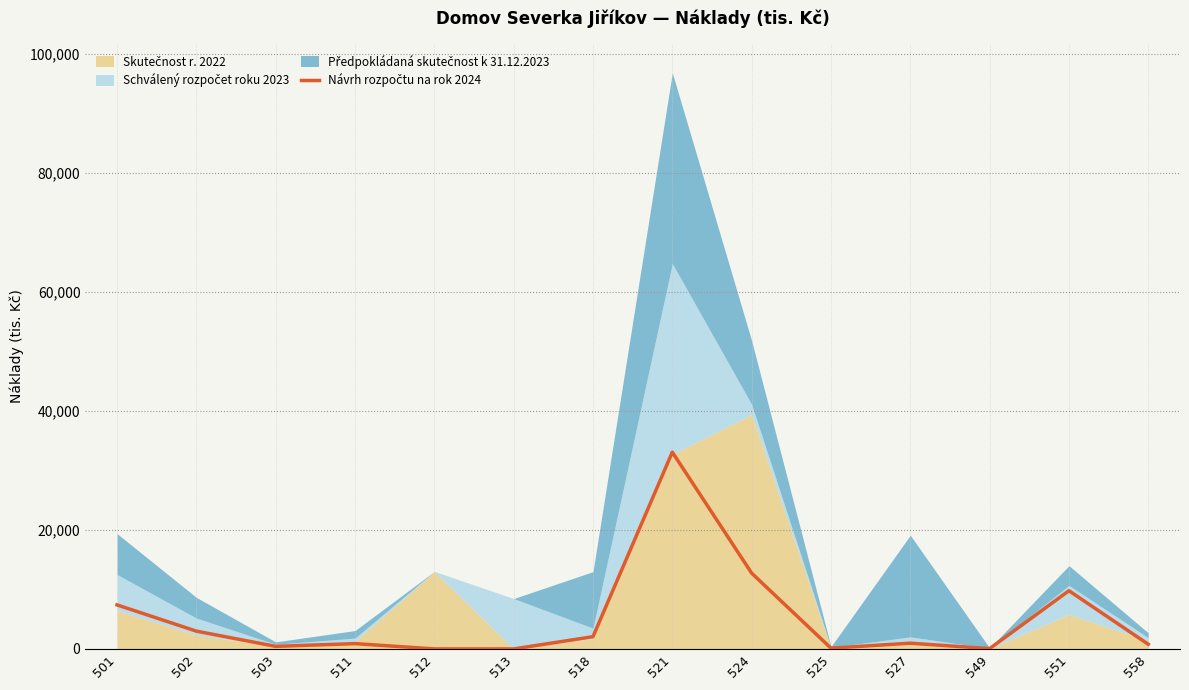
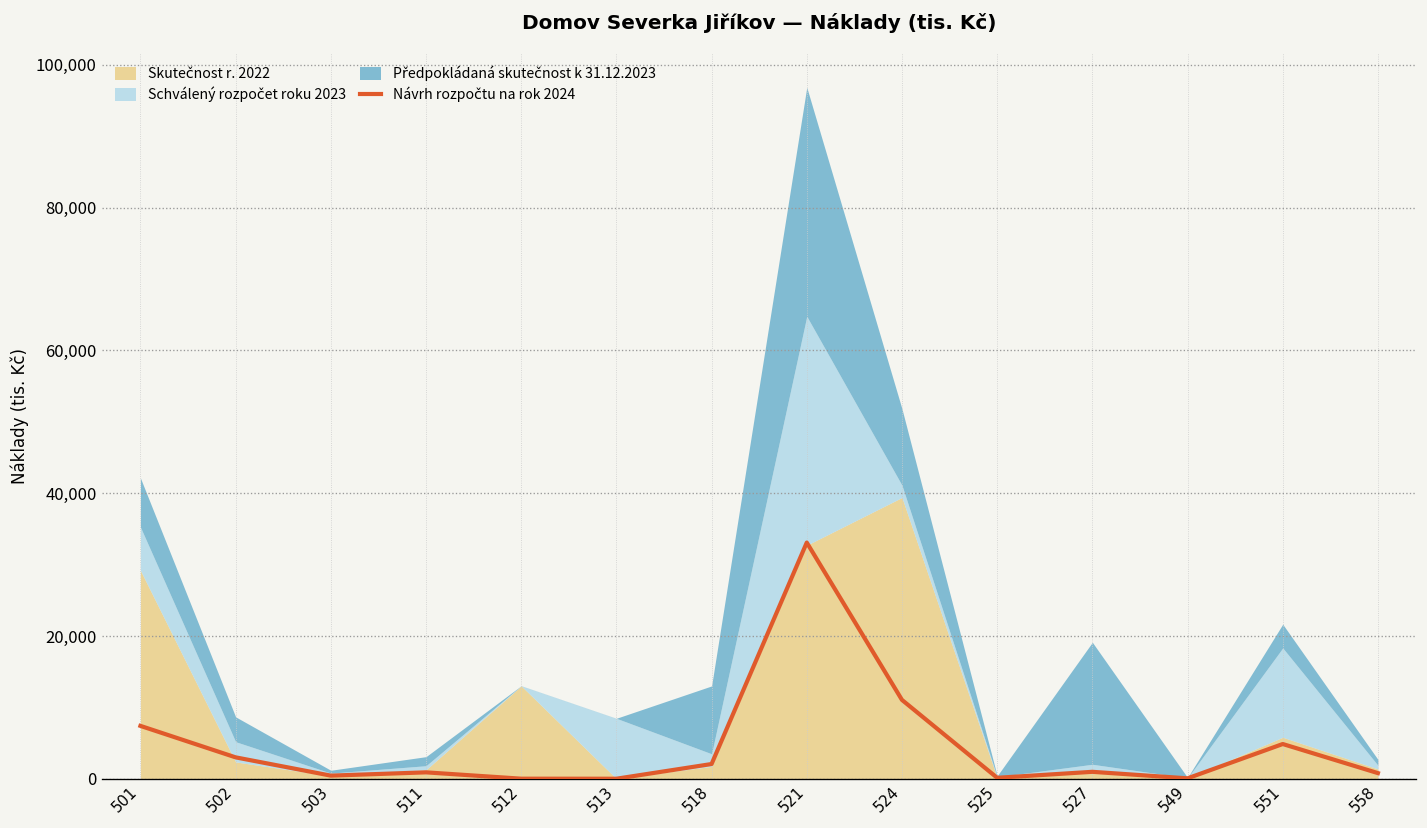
  {
    "Skutečnost r. 2022": {
-     "501": "6,000",
+     "501": "29,000",
      "502": "2,000",
      "524": "39,000",
      "551": "6,000",
      "558": "1,000"
    },
    "Návrh rozpočtu na rok 2024": {
      "501": "7,000",
      "502": "3,000",
      "512": "0",
-     "524": "13,000",
-     "551": "10,000",
+     "524": "11,000",
+     "551": "5,000",
      "558": "1,000"
    },
    "Schválený rozpočet roku 2023": {
      "501": "6,000",
      "502": "3,000",
      "511": "1,000",
      "518": "2,000",
      "521": "32,000",
      "524": "2,000",
      "527": "1,000",
-     "551": "5,000",
+     "551": "13,000",
      "558": "1,000"
    },
    "Předpokládaná skutečnost k 31.12.2023": {
      "501": "7,000",
      "502": "3,000",
      "511": "1,000",
      "518": "10,000",
      "521": "32,000",
      "524": "11,000",
      "527": "17,000",
      "551": "3,000",
      "558": "1,000"
    }
  }
